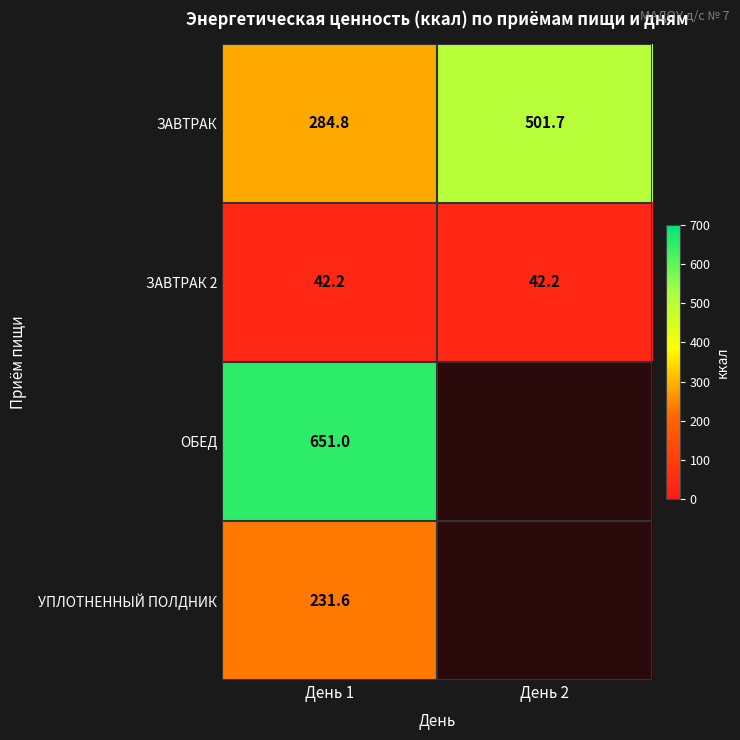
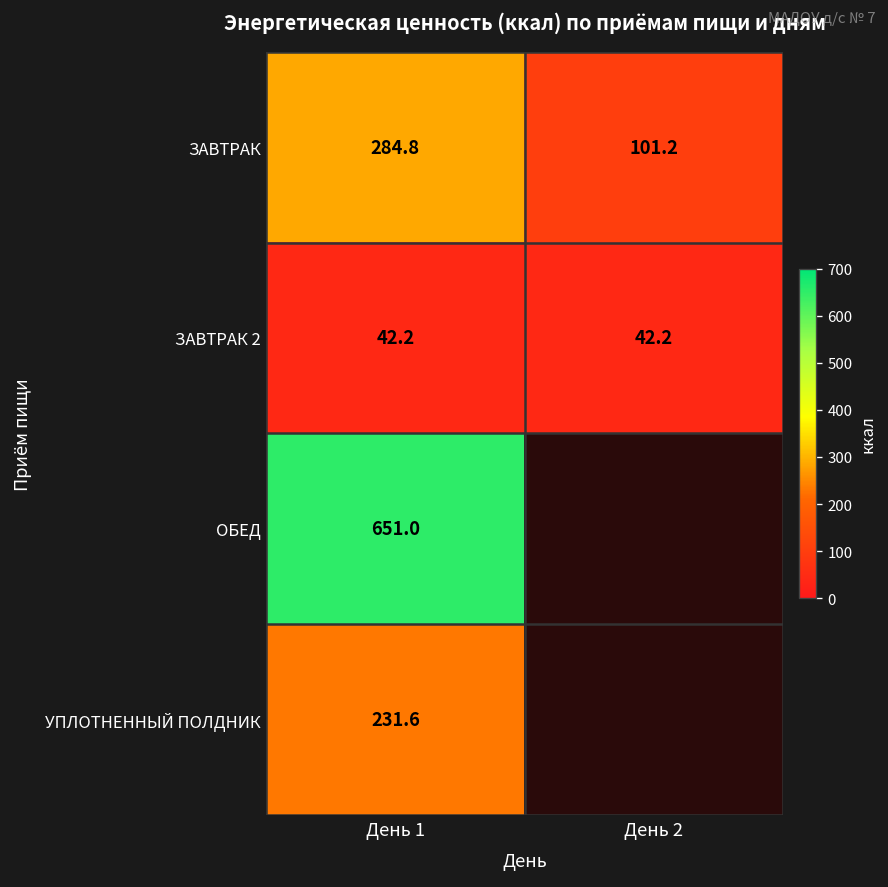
  {
    "ЗАВТРАК": {
      "День 1": 284.8,
-     "День 2": 501.7
+     "День 2": 101.2
    },
    "ЗАВТРАК 2": {
      "День 1": 42.2,
      "День 2": 42.2
    },
    "ОБЕД": {
      "День 1": 651.0
    },
    "УПЛОТНЕННЫЙ ПОЛДНИК": {
      "День 1": 231.6
    }
  }
